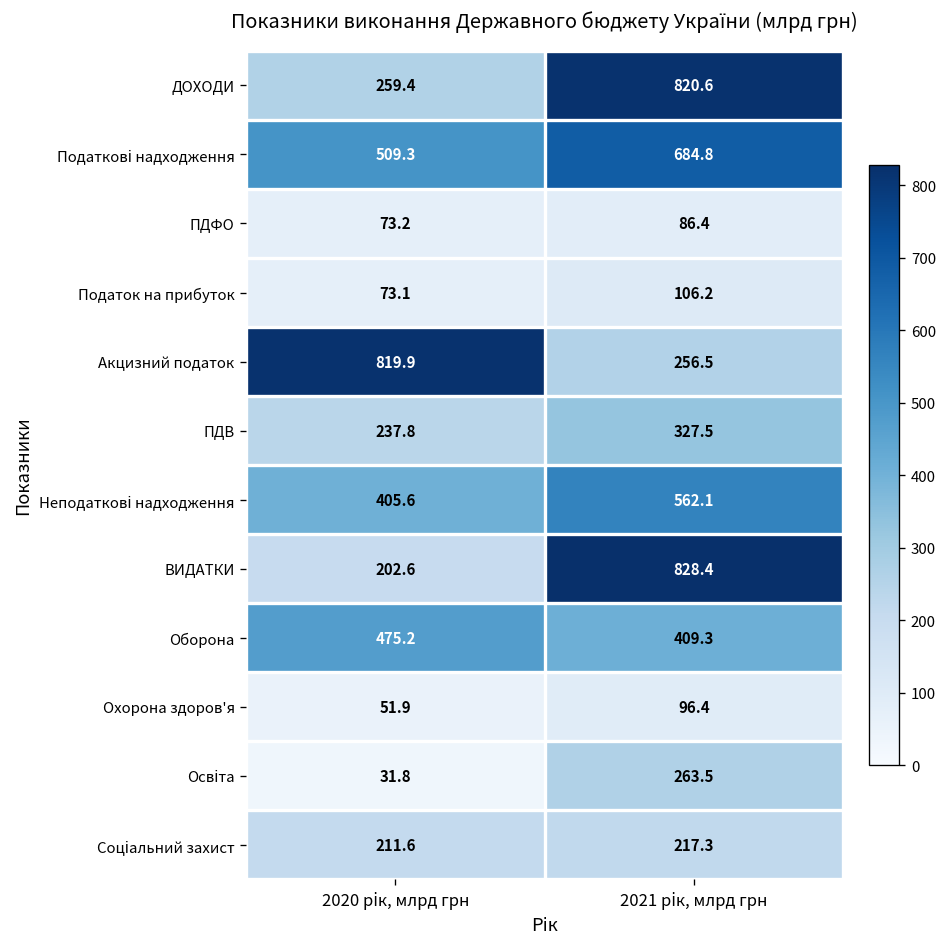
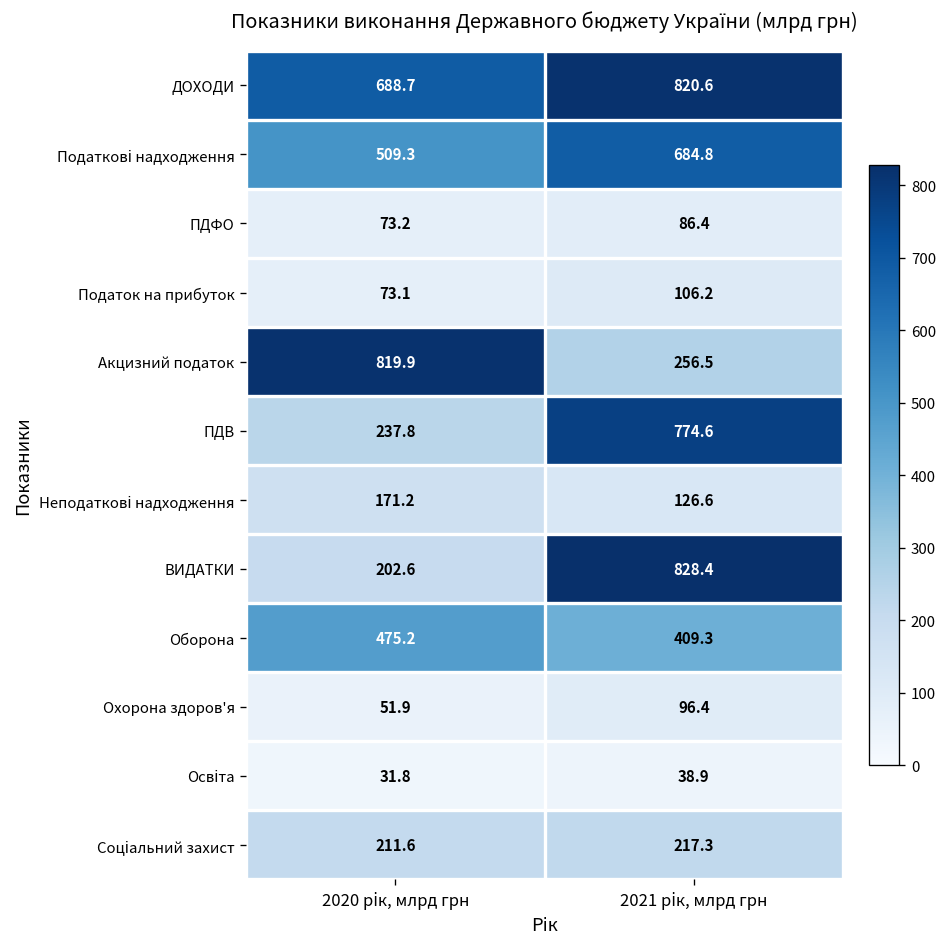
  {
    "ДОХОДИ": {
-     "2020 рік, млрд грн": 259.4,
+     "2020 рік, млрд грн": 688.7,
      "2021 рік, млрд грн": 820.6
    },
    "Податкові надходження": {
      "2020 рік, млрд грн": 509.3,
      "2021 рік, млрд грн": 684.8
    },
    "ПДФО": {
      "2020 рік, млрд грн": 73.2,
      "2021 рік, млрд грн": 86.4
    },
    "Податок на прибуток": {
      "2020 рік, млрд грн": 73.1,
      "2021 рік, млрд грн": 106.2
    },
    "Акцизний податок": {
      "2020 рік, млрд грн": 819.9,
      "2021 рік, млрд грн": 256.5
    },
    "ПДВ": {
      "2020 рік, млрд грн": 237.8,
-     "2021 рік, млрд грн": 327.5
+     "2021 рік, млрд грн": 774.6
    },
    "Неподаткові надходження": {
-     "2020 рік, млрд грн": 405.6,
-     "2021 рік, млрд грн": 562.1
+     "2020 рік, млрд грн": 171.2,
+     "2021 рік, млрд грн": 126.6
    },
    "ВИДАТКИ": {
      "2020 рік, млрд грн": 202.6,
      "2021 рік, млрд грн": 828.4
    },
    "Оборона": {
      "2020 рік, млрд грн": 475.2,
      "2021 рік, млрд грн": 409.3
    },
    "Охорона здоров'я": {
      "2020 рік, млрд грн": 51.9,
      "2021 рік, млрд грн": 96.4
    },
    "Освіта": {
      "2020 рік, млрд грн": 31.8,
-     "2021 рік, млрд грн": 263.5
+     "2021 рік, млрд грн": 38.9
    },
    "Соціальний захист": {
      "2020 рік, млрд грн": 211.6,
      "2021 рік, млрд грн": 217.3
    }
  }
